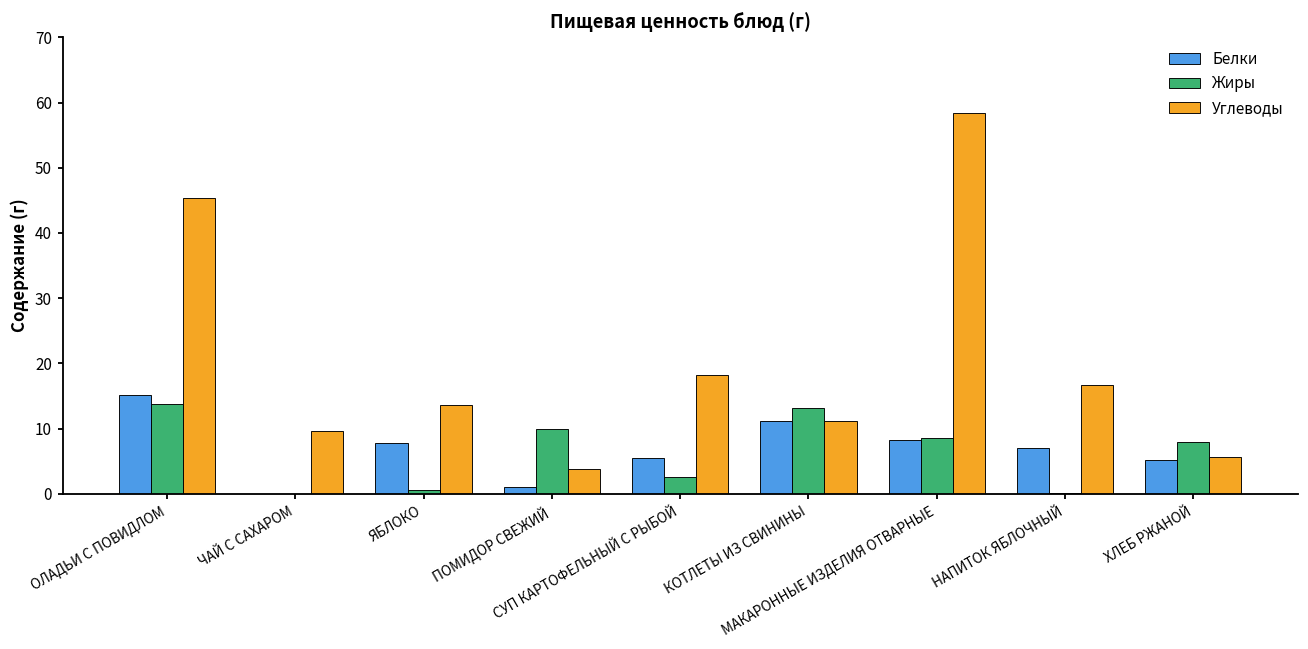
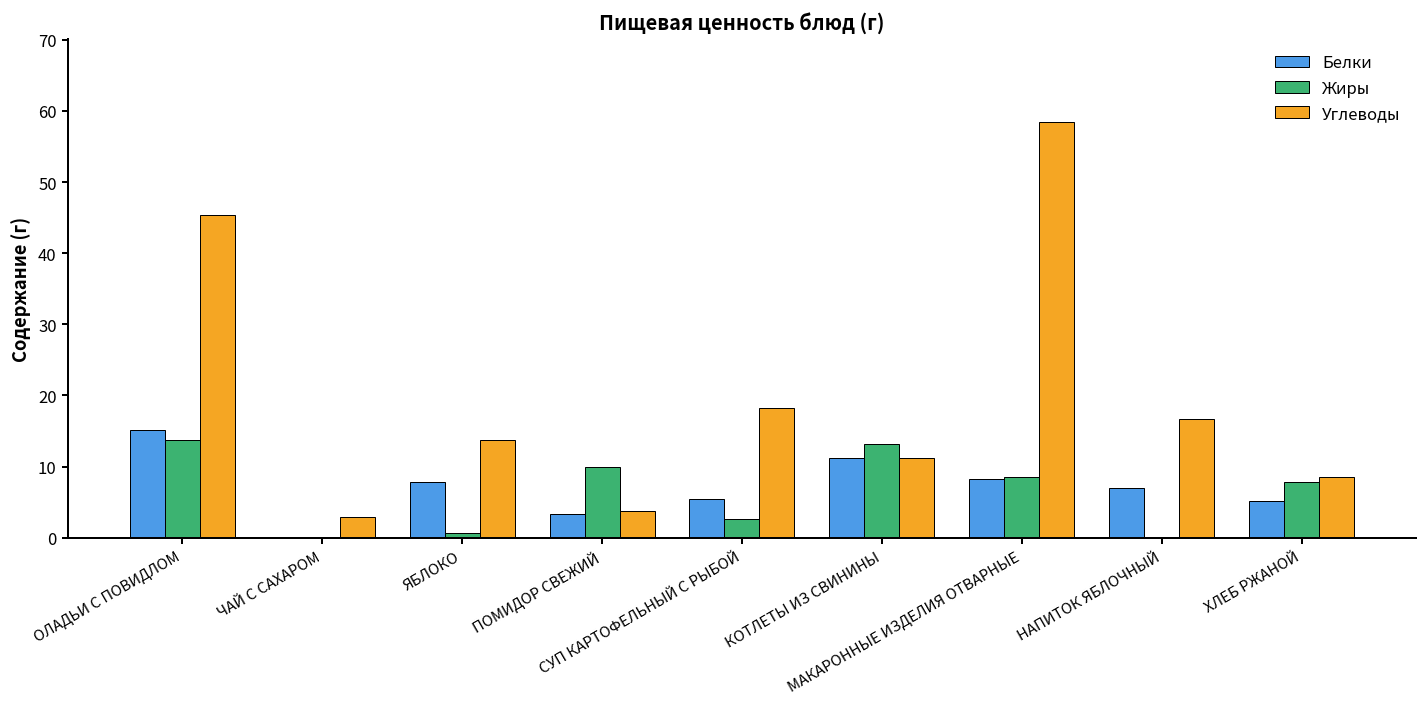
  {
    "Белки": {
      "ОЛАДЬИ С ПОВИДЛОМ": 15,
      "ЧАЙ С САХАРОМ": 0,
      "ЯБЛОКО": 8,
-     "ПОМИДОР СВЕЖИЙ": 1,
+     "ПОМИДОР СВЕЖИЙ": 3,
      "СУП КАРТОФЕЛЬНЫЙ С РЫБОЙ": 6,
      "КОТЛЕТЫ ИЗ СВИНИНЫ": 11,
      "МАКАРОННЫЕ ИЗДЕЛИЯ ОТВАРНЫЕ": 8,
      "НАПИТОК ЯБЛОЧНЫЙ": 7,
      "ХЛЕБ РЖАНОЙ": 5
    },
    "Жиры": {
      "ОЛАДЬИ С ПОВИДЛОМ": 14,
      "ЧАЙ С САХАРОМ": 0,
      "ЯБЛОКО": 1,
      "ПОМИДОР СВЕЖИЙ": 10,
      "СУП КАРТОФЕЛЬНЫЙ С РЫБОЙ": 3,
      "КОТЛЕТЫ ИЗ СВИНИНЫ": 13,
      "МАКАРОННЫЕ ИЗДЕЛИЯ ОТВАРНЫЕ": 9,
      "ХЛЕБ РЖАНОЙ": 8
    },
    "Углеводы": {
      "ОЛАДЬИ С ПОВИДЛОМ": 45,
-     "ЧАЙ С САХАРОМ": 10,
+     "ЧАЙ С САХАРОМ": 3,
      "ЯБЛОКО": 14,
      "ПОМИДОР СВЕЖИЙ": 4,
      "СУП КАРТОФЕЛЬНЫЙ С РЫБОЙ": 18,
      "КОТЛЕТЫ ИЗ СВИНИНЫ": 11,
      "МАКАРОННЫЕ ИЗДЕЛИЯ ОТВАРНЫЕ": 58,
      "НАПИТОК ЯБЛОЧНЫЙ": 17,
-     "ХЛЕБ РЖАНОЙ": 6
+     "ХЛЕБ РЖАНОЙ": 9
    }
  }
